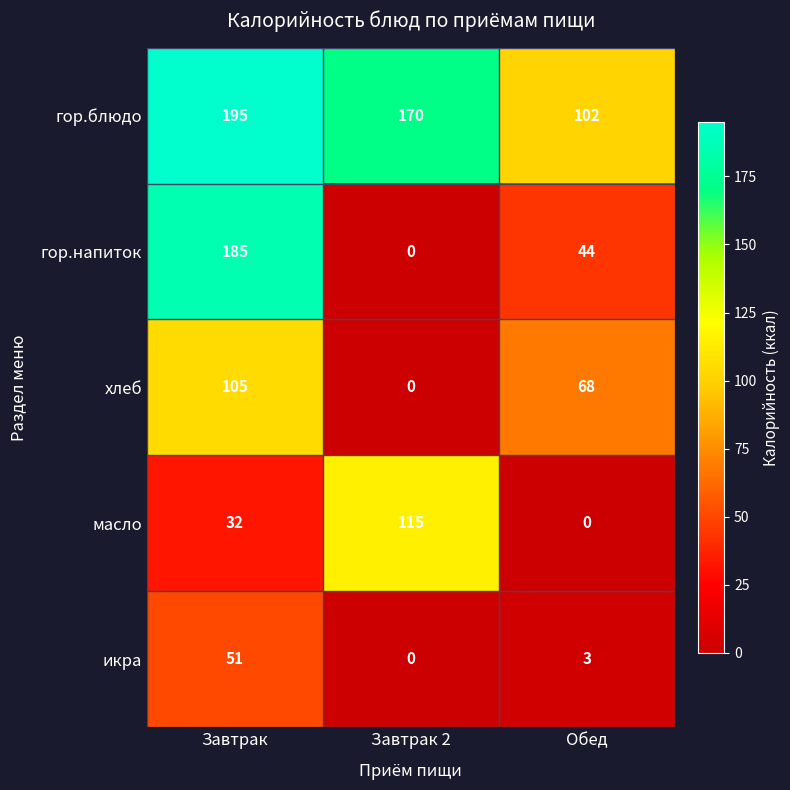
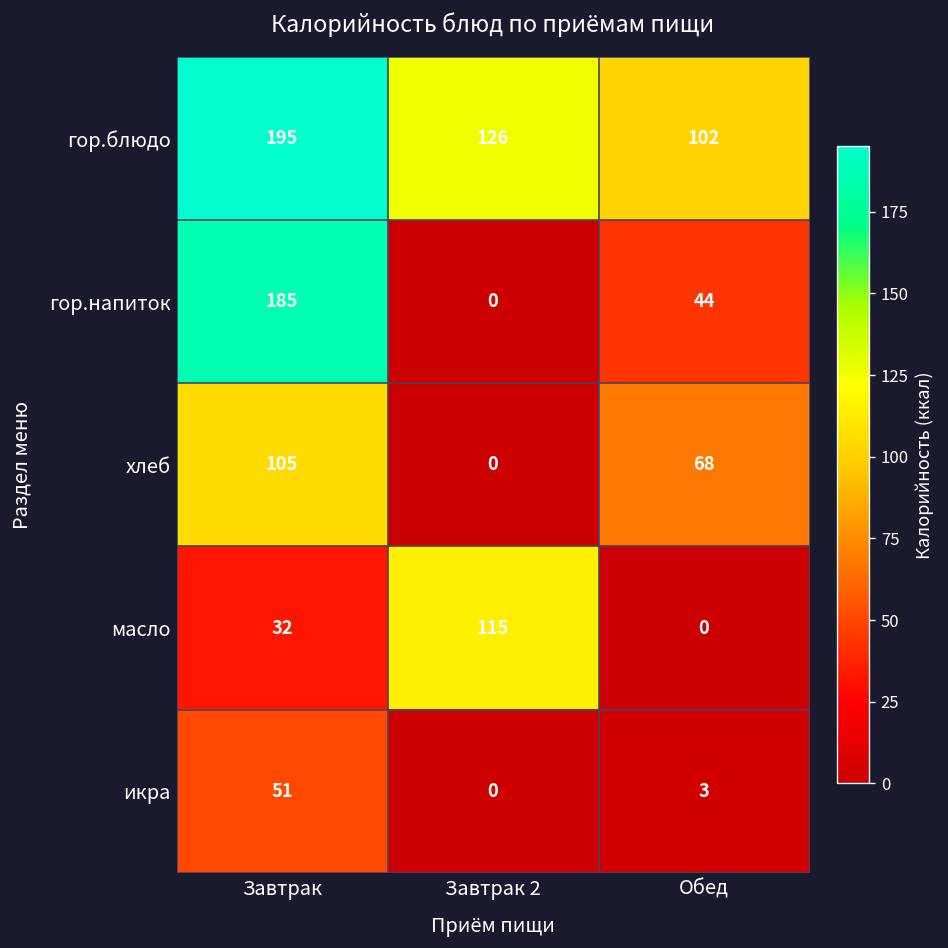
  {
    "гор.блюдо": {
      "Завтрак": 195,
-     "Завтрак 2": 170,
+     "Завтрак 2": 126,
      "Обед": 102
    },
    "гор.напиток": {
      "Завтрак": 185,
      "Завтрак 2": 0,
      "Обед": 44
    },
    "хлеб": {
      "Завтрак": 105,
      "Завтрак 2": 0,
      "Обед": 68
    },
    "масло": {
      "Завтрак": 32,
      "Завтрак 2": 115,
      "Обед": 0
    },
    "икра": {
      "Завтрак": 51,
      "Завтрак 2": 0,
      "Обед": 3
    }
  }
